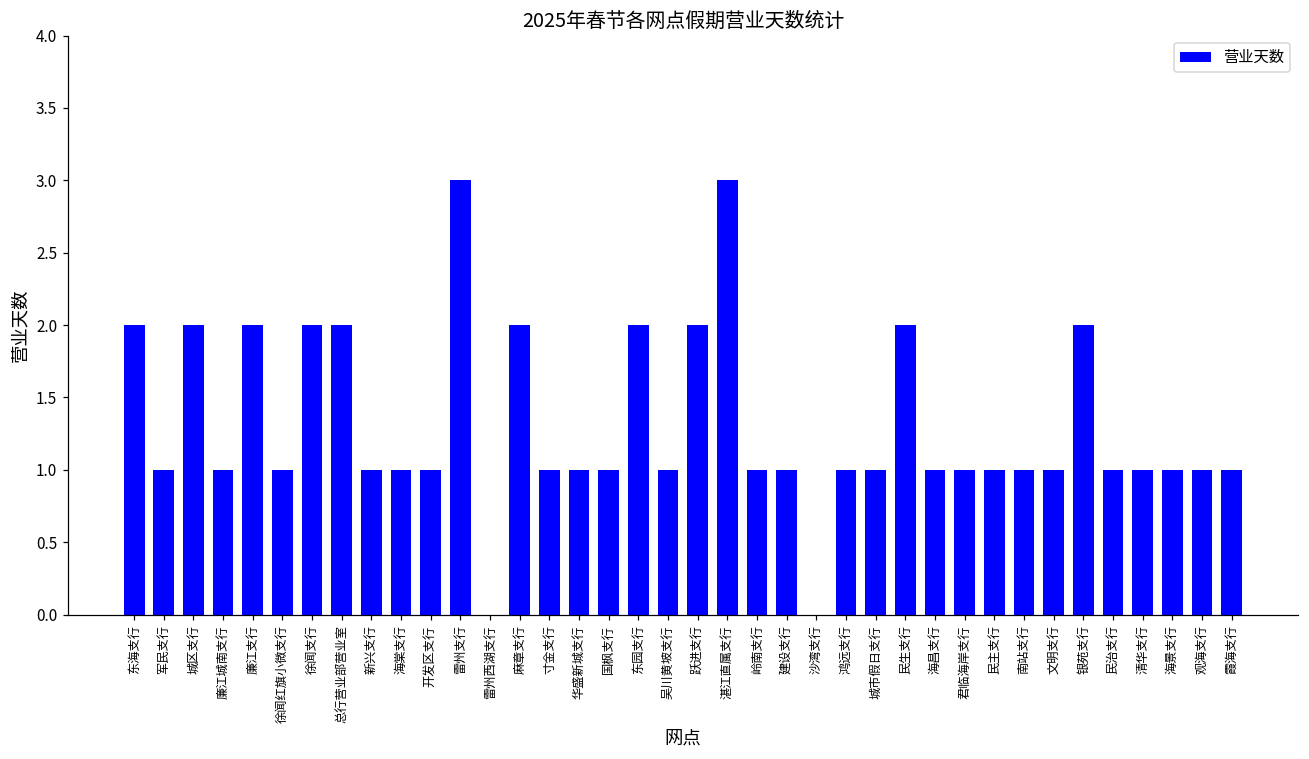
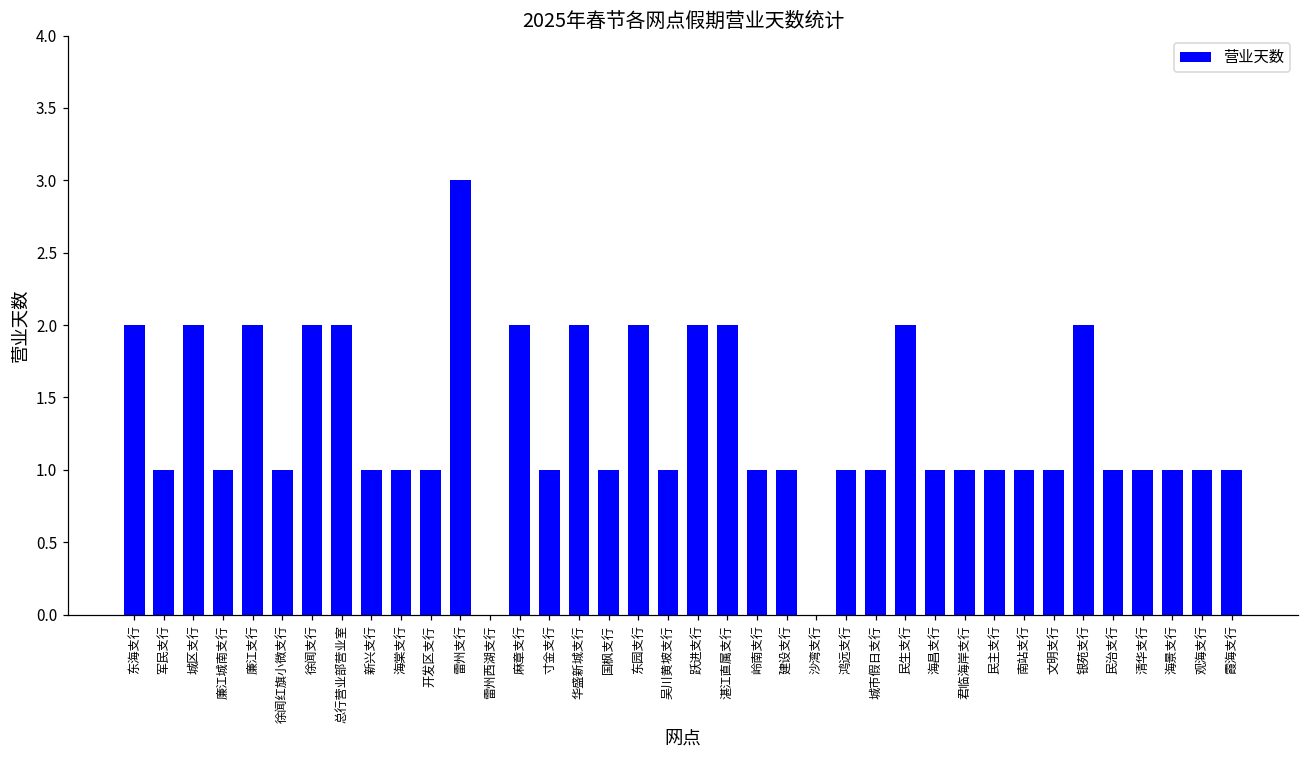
  {
    "东海支行": 2,
    "军民支行": 1,
    "城区支行": 2,
    "廉江城南支行": 1,
    "廉江支行": 2,
    "徐闻红旗小微支行": 1,
    "徐闻支行": 2,
    "总行营业部营业室": 2,
    "新兴支行": 1,
    "海棠支行": 1,
    "开发区支行": 1,
    "雷州支行": 3,
    "雷州西湖支行": 0,
    "麻章支行": 2,
    "寸金支行": 1,
-   "华盛新城支行": 1,
+   "华盛新城支行": 2,
    "国枫支行": 1,
    "东园支行": 2,
    "吴川黄坡支行": 1,
    "跃进支行": 2,
-   "湛江直属支行": 3,
+   "湛江直属支行": 2,
    "岭南支行": 1,
    "建设支行": 1,
    "沙湾支行": 0,
    "鸿远支行": 1,
    "城市假日支行": 1,
    "民生支行": 2,
    "海昌支行": 1,
    "君临海岸支行": 1,
    "民主支行": 1,
    "南站支行": 1,
    "文明支行": 1,
    "银苑支行": 2,
    "民治支行": 1,
    "清华支行": 1,
    "海景支行": 1,
    "观海支行": 1,
    "霞海支行": 1
  }
